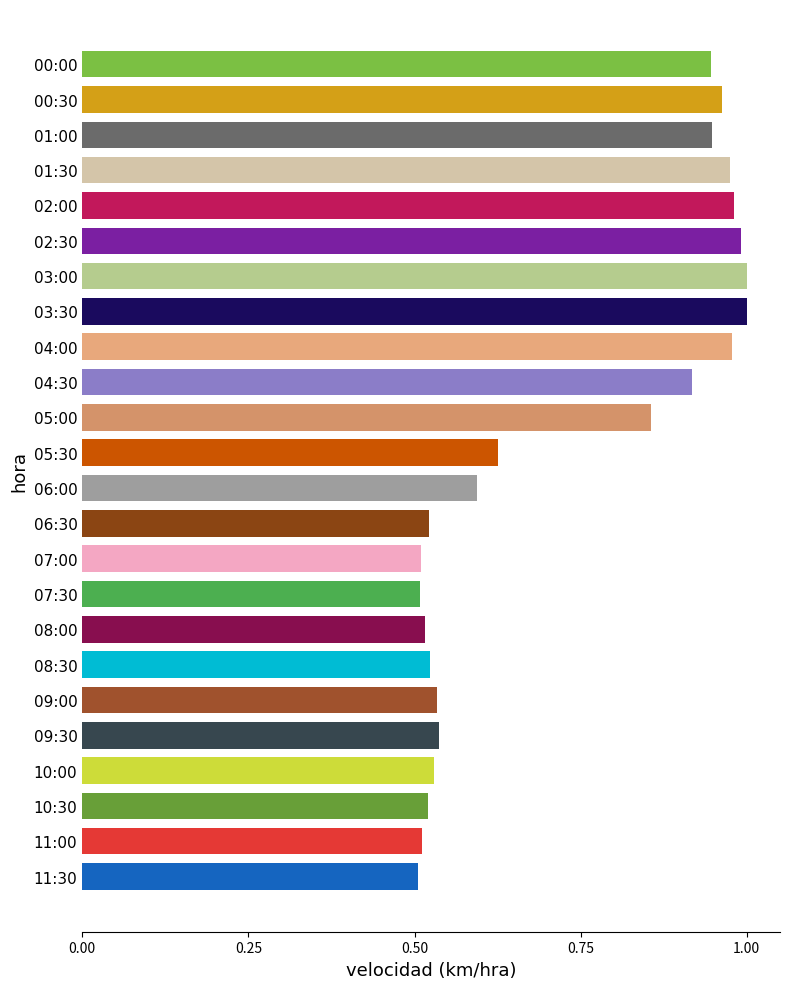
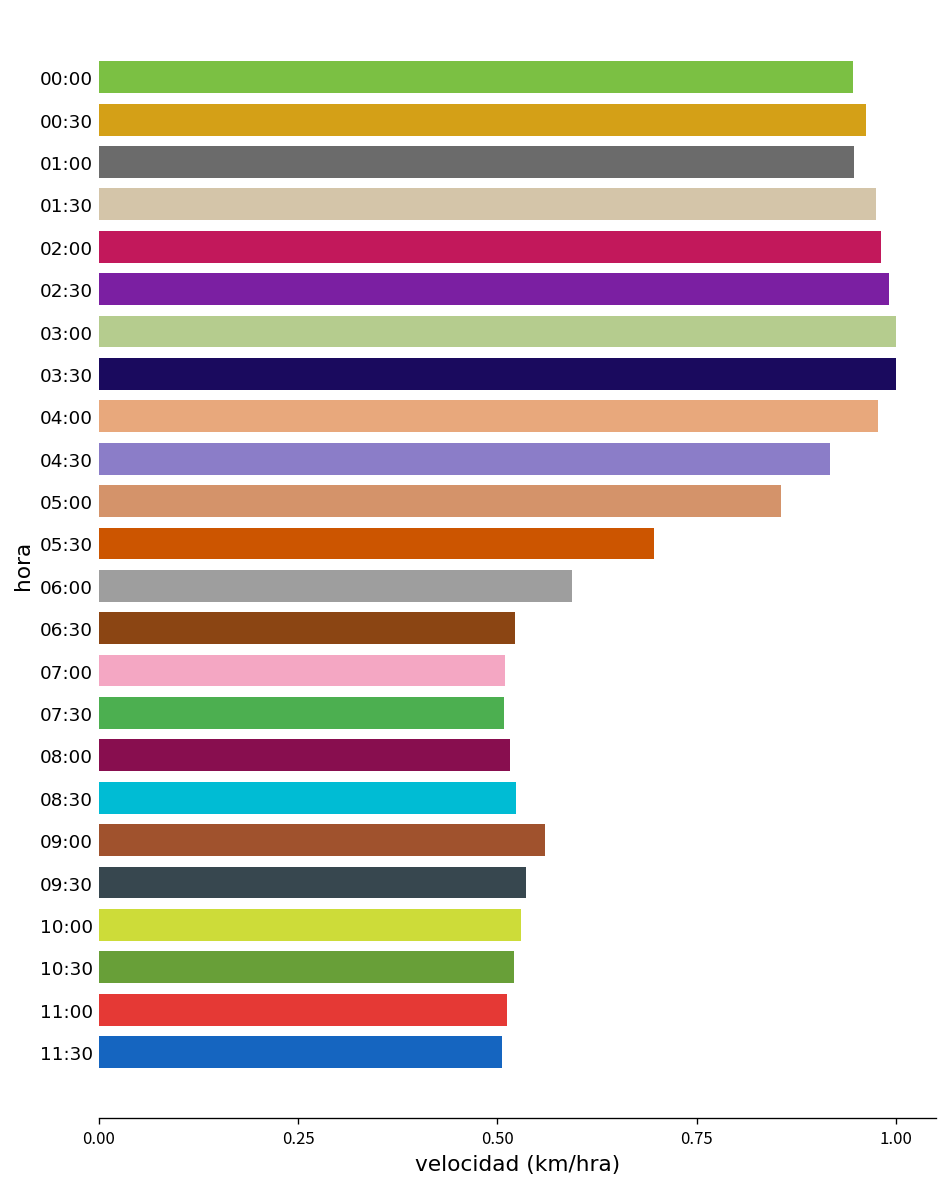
  {
    "00:00": 0.95,
    "00:30": 0.96,
    "01:00": 0.95,
    "01:30": 0.97,
    "02:00": 0.98,
    "02:30": 0.99,
    "03:00": 1.00,
    "03:30": 1.00,
    "04:00": 0.98,
    "04:30": 0.92,
    "05:00": 0.86,
-   "05:30": 0.63,
+   "05:30": 0.70,
    "06:00": 0.59,
    "06:30": 0.52,
    "07:00": 0.51,
    "07:30": 0.51,
    "08:00": 0.52,
    "08:30": 0.52,
-   "09:00": 0.53,
+   "09:00": 0.56,
    "09:30": 0.54,
    "10:00": 0.53,
    "10:30": 0.52,
    "11:00": 0.51,
    "11:30": 0.51
  }
